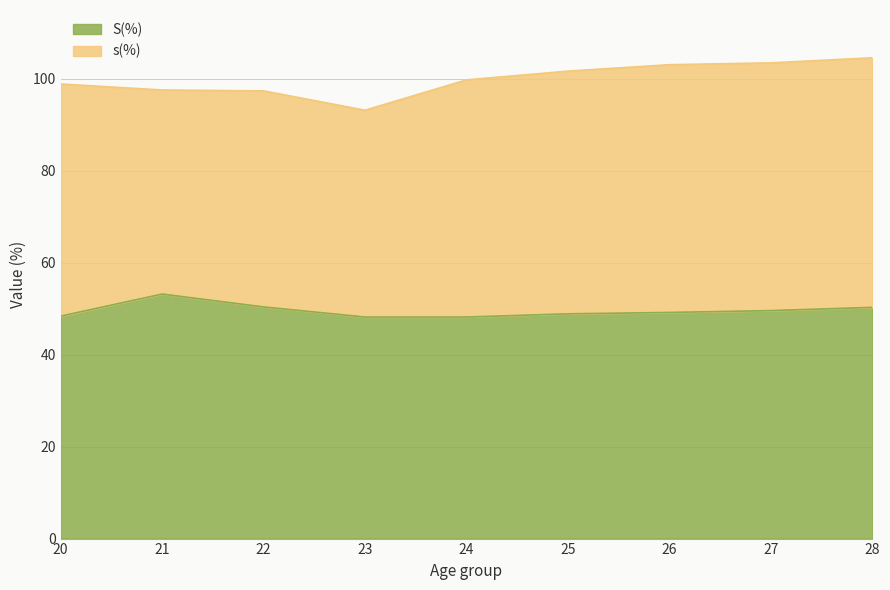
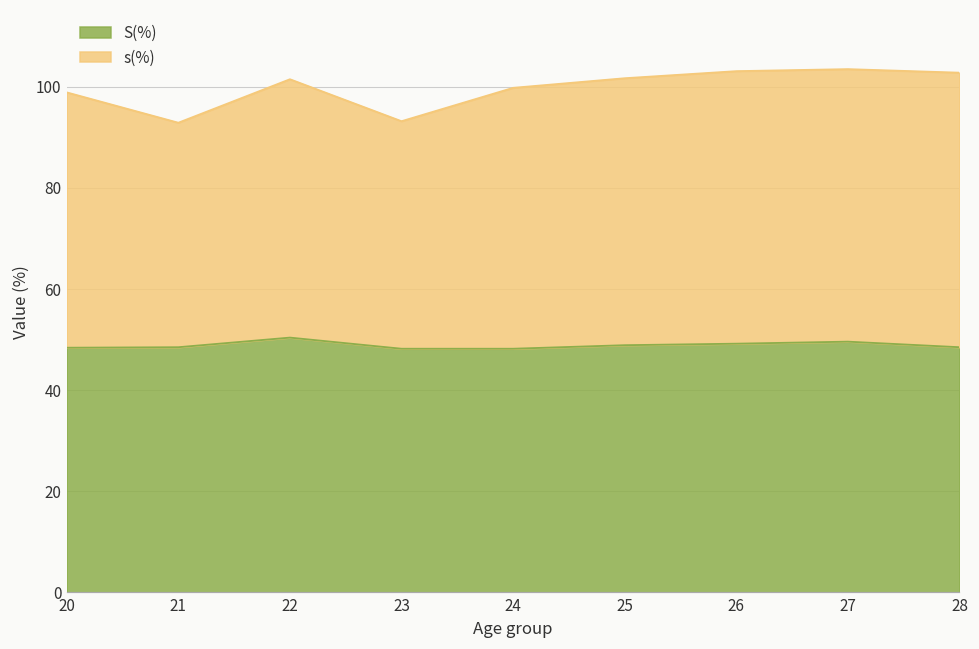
  {
    "S(%)": {
      "20": 48,
-     "21": 53,
+     "21": 49,
      "22": 50,
      "23": 48,
      "24": 48,
      "25": 49,
      "26": 49,
      "27": 50,
-     "28": 50
+     "28": 49
    },
    "s(%)": {
      "20": 51,
      "21": 44,
-     "22": 47,
+     "22": 51,
      "23": 45,
      "24": 52,
      "25": 53,
      "26": 54,
      "27": 54,
      "28": 54
    }
  }
